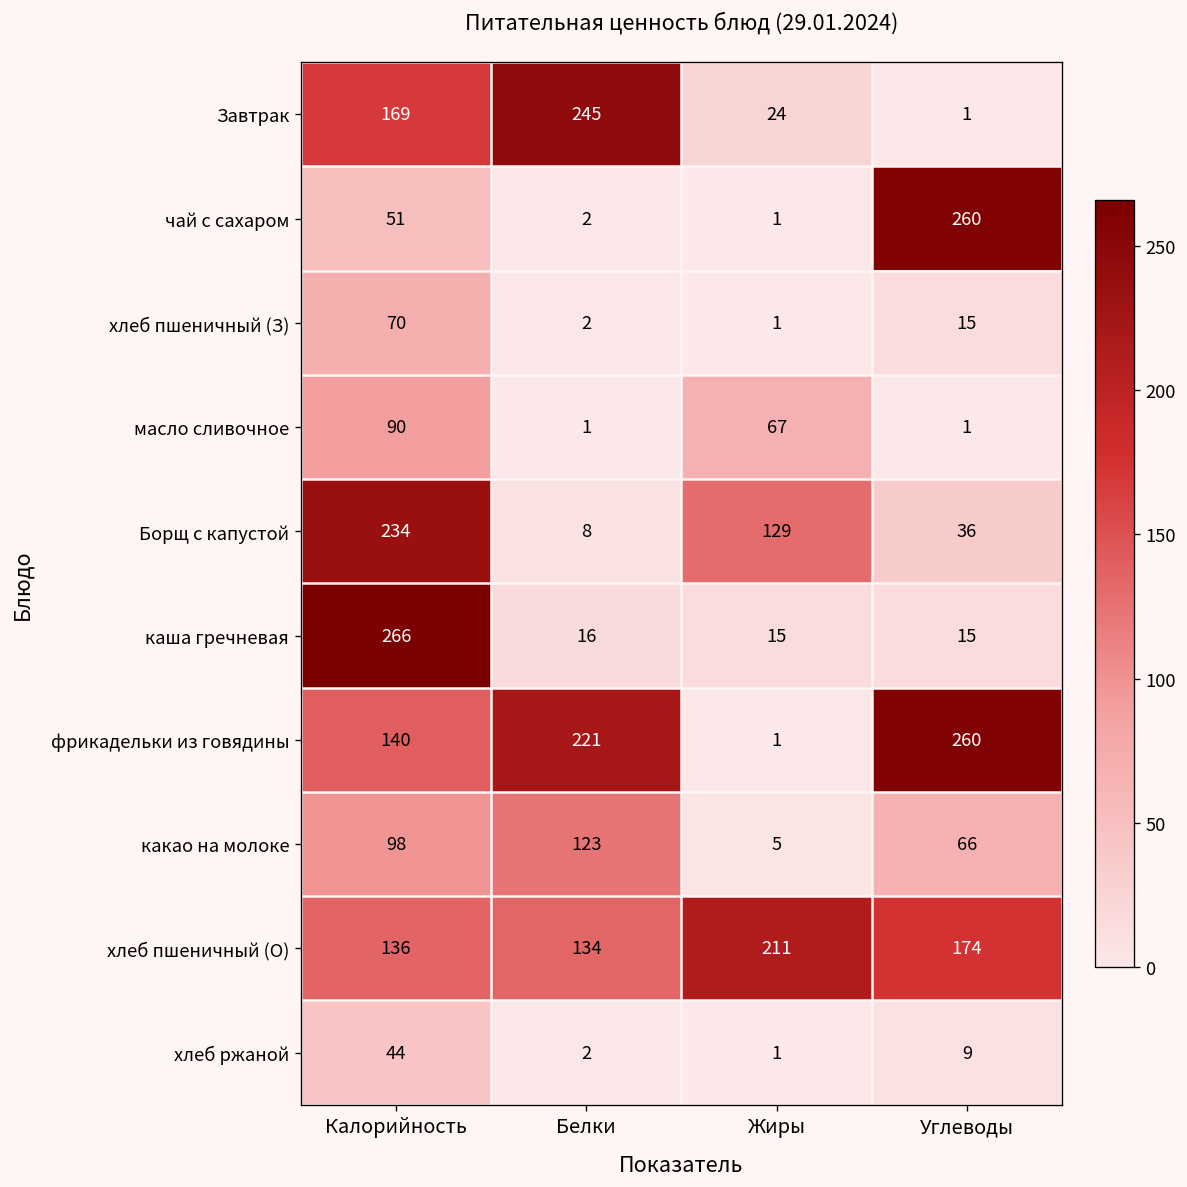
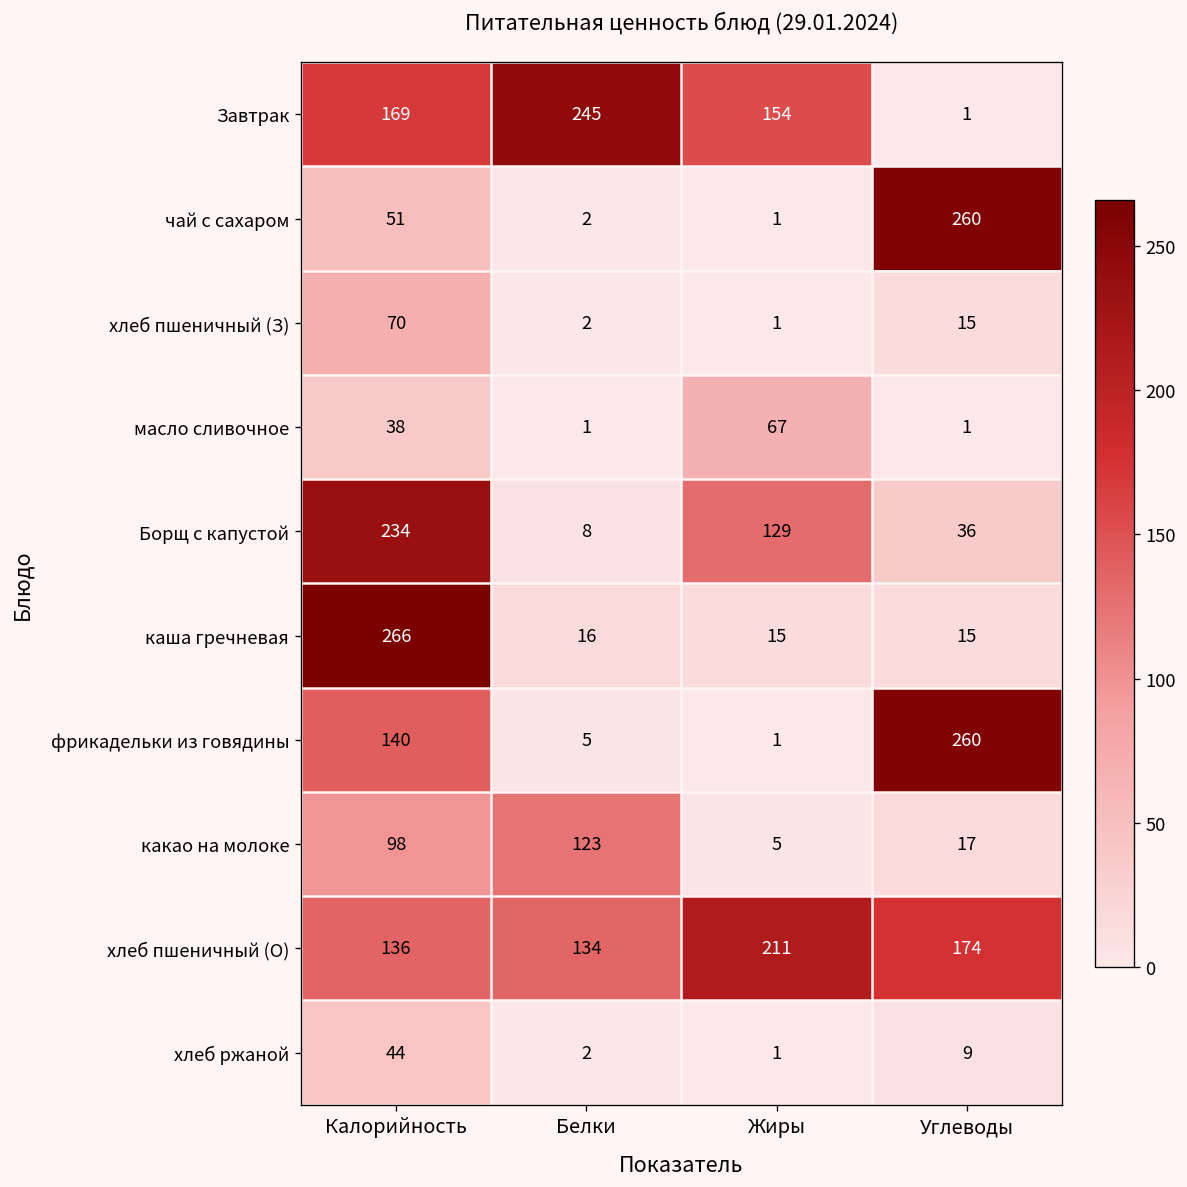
  {
    "Завтрак": {
      "Калорийность": 169,
      "Белки": 245,
-     "Жиры": 24,
+     "Жиры": 154,
      "Углеводы": 1
    },
    "чай с сахаром": {
      "Калорийность": 51,
      "Белки": 2,
      "Жиры": 1,
      "Углеводы": 260
    },
    "хлеб пшеничный (З)": {
      "Калорийность": 70,
      "Белки": 2,
      "Жиры": 1,
      "Углеводы": 15
    },
    "масло сливочное": {
-     "Калорийность": 90,
+     "Калорийность": 38,
      "Белки": 1,
      "Жиры": 67,
      "Углеводы": 1
    },
    "Борщ с капустой": {
      "Калорийность": 234,
      "Белки": 8,
      "Жиры": 129,
      "Углеводы": 36
    },
    "каша гречневая": {
      "Калорийность": 266,
      "Белки": 16,
      "Жиры": 15,
      "Углеводы": 15
    },
    "фрикадельки из говядины": {
      "Калорийность": 140,
-     "Белки": 221,
+     "Белки": 5,
      "Жиры": 1,
      "Углеводы": 260
    },
    "какао на молоке": {
      "Калорийность": 98,
      "Белки": 123,
      "Жиры": 5,
-     "Углеводы": 66
+     "Углеводы": 17
    },
    "хлеб пшеничный (О)": {
      "Калорийность": 136,
      "Белки": 134,
      "Жиры": 211,
      "Углеводы": 174
    },
    "хлеб ржаной": {
      "Калорийность": 44,
      "Белки": 2,
      "Жиры": 1,
      "Углеводы": 9
    }
  }
